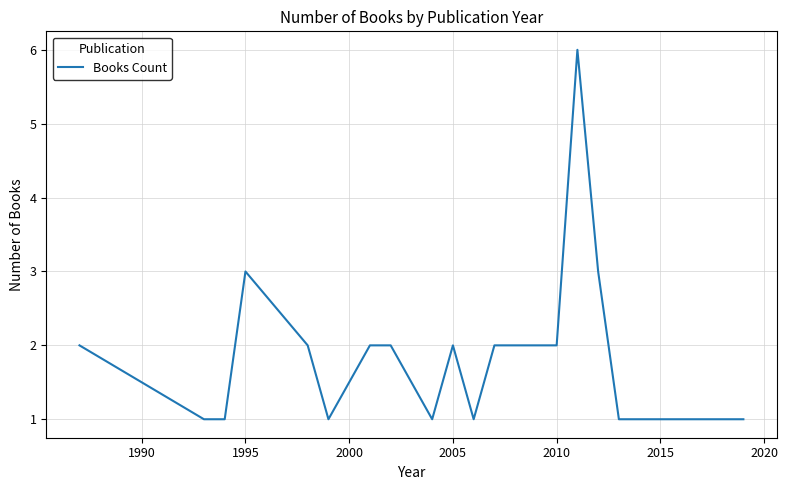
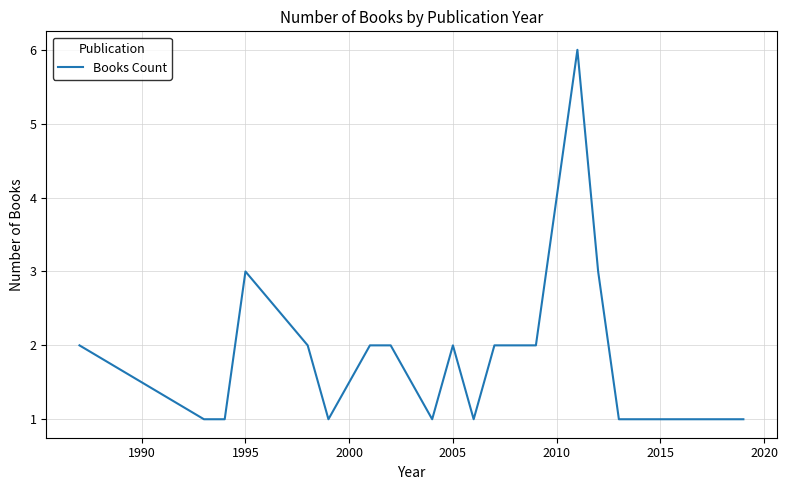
  {
    "1995": 3,
    "2005": 2,
-   "2010": 2,
+   "2010": 4,
    "2015": 1
  }
